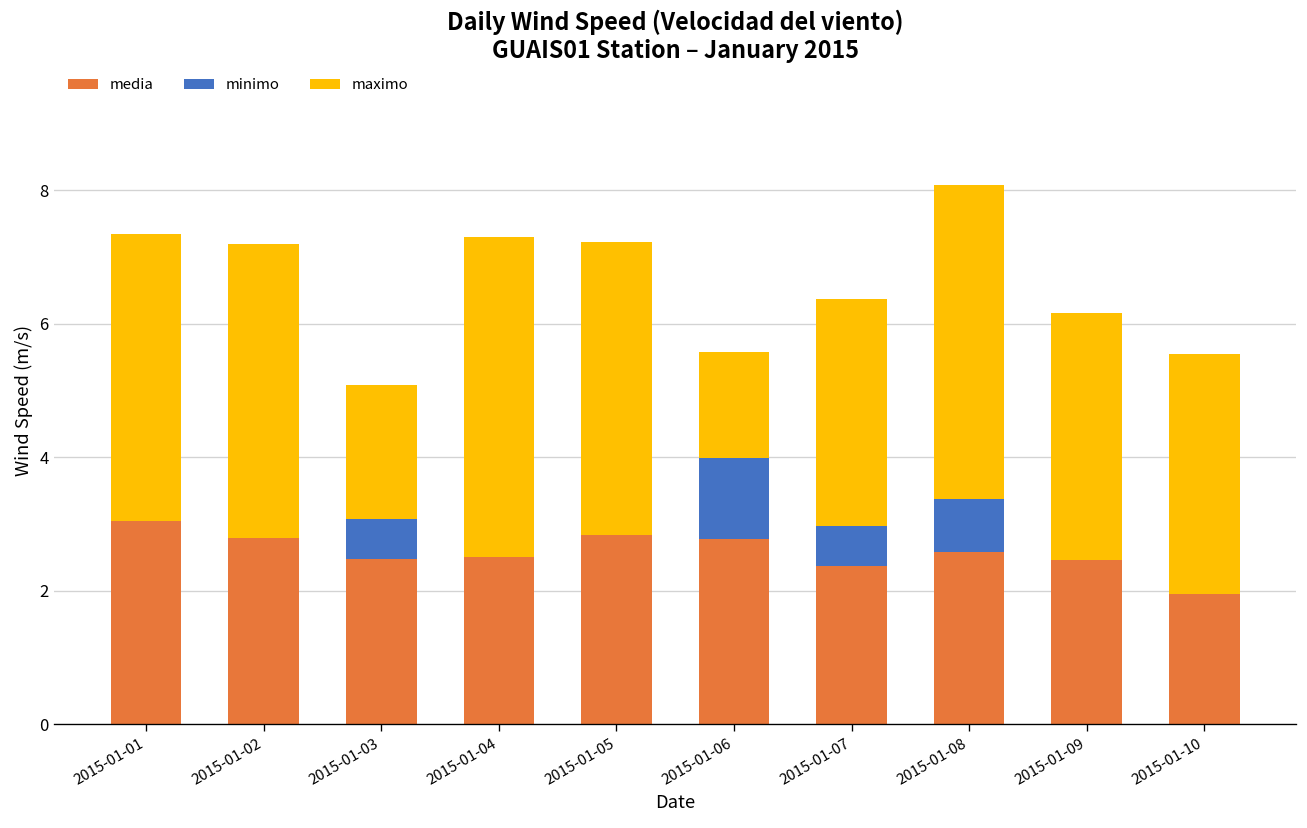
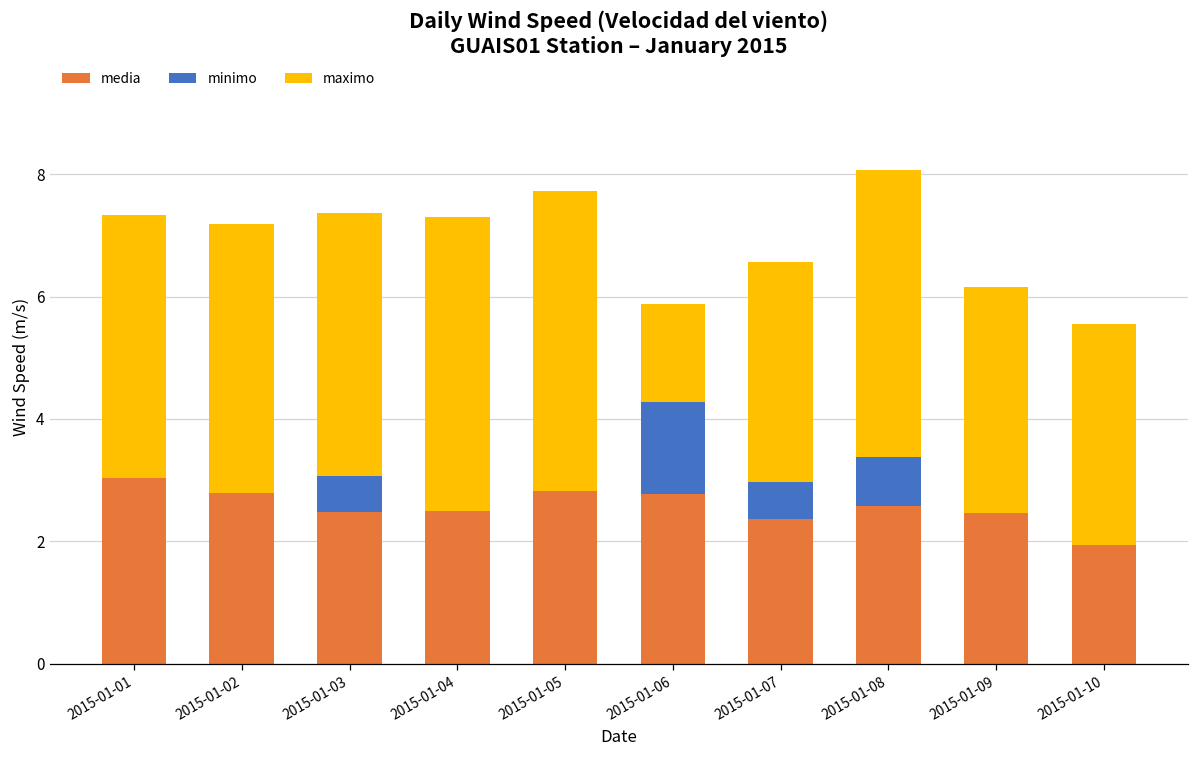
  {
    "media": {
      "2015-01-01": 3.0,
      "2015-01-02": 2.8,
      "2015-01-03": 2.5,
      "2015-01-04": 2.5,
      "2015-01-05": 2.8,
      "2015-01-06": 2.8,
      "2015-01-07": 2.4,
      "2015-01-08": 2.6,
      "2015-01-09": 2.5,
      "2015-01-10": 1.9
    },
    "minimo": {
      "2015-01-01": 0.0,
      "2015-01-02": 0.0,
      "2015-01-03": 0.6,
      "2015-01-04": 0.0,
      "2015-01-05": 0.0,
-     "2015-01-06": 1.2,
+     "2015-01-06": 1.5,
      "2015-01-07": 0.6,
      "2015-01-08": 0.8,
      "2015-01-09": 0.0,
      "2015-01-10": 0.0
    },
    "maximo": {
      "2015-01-01": 4.3,
      "2015-01-02": 4.4,
-     "2015-01-03": 2.0,
+     "2015-01-03": 4.3,
      "2015-01-04": 4.8,
-     "2015-01-05": 4.4,
+     "2015-01-05": 4.9,
      "2015-01-06": 1.6,
-     "2015-01-07": 3.4,
+     "2015-01-07": 3.6,
      "2015-01-08": 4.7,
      "2015-01-09": 3.7,
      "2015-01-10": 3.6
    }
  }
